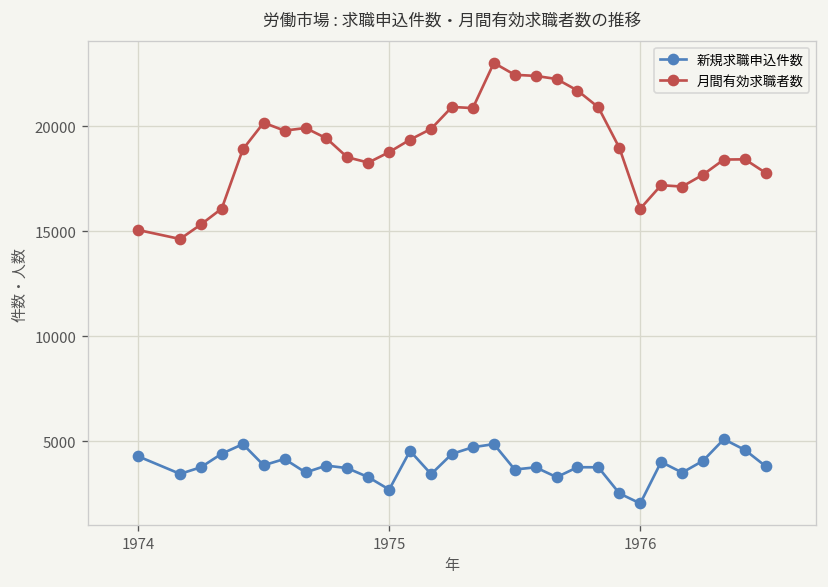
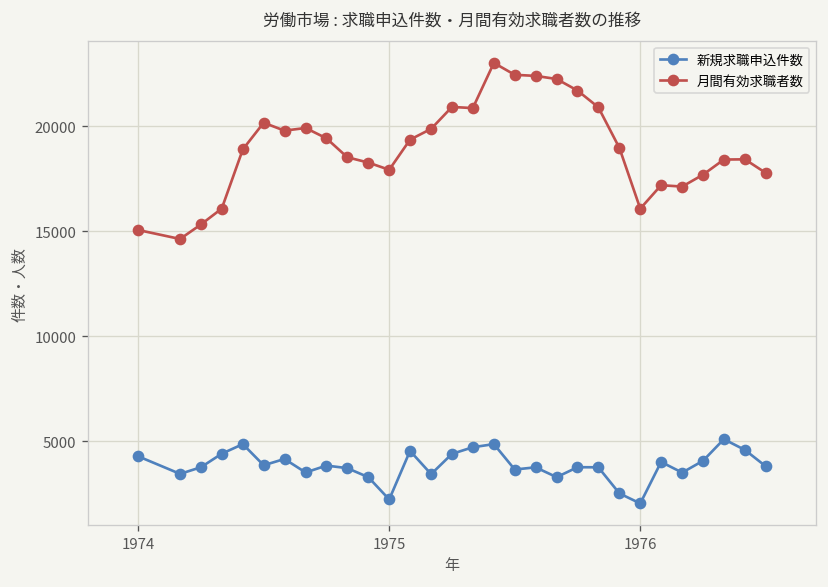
  {
    "新規求職申込件数": {
      "1974": 4300,
-     "1975": 2700,
+     "1975": 2200,
      "1976": 2000
    },
    "月間有効求職者数": {
      "1974": 15100,
-     "1975": 18800,
+     "1975": 17900,
      "1976": 16100
    }
  }
